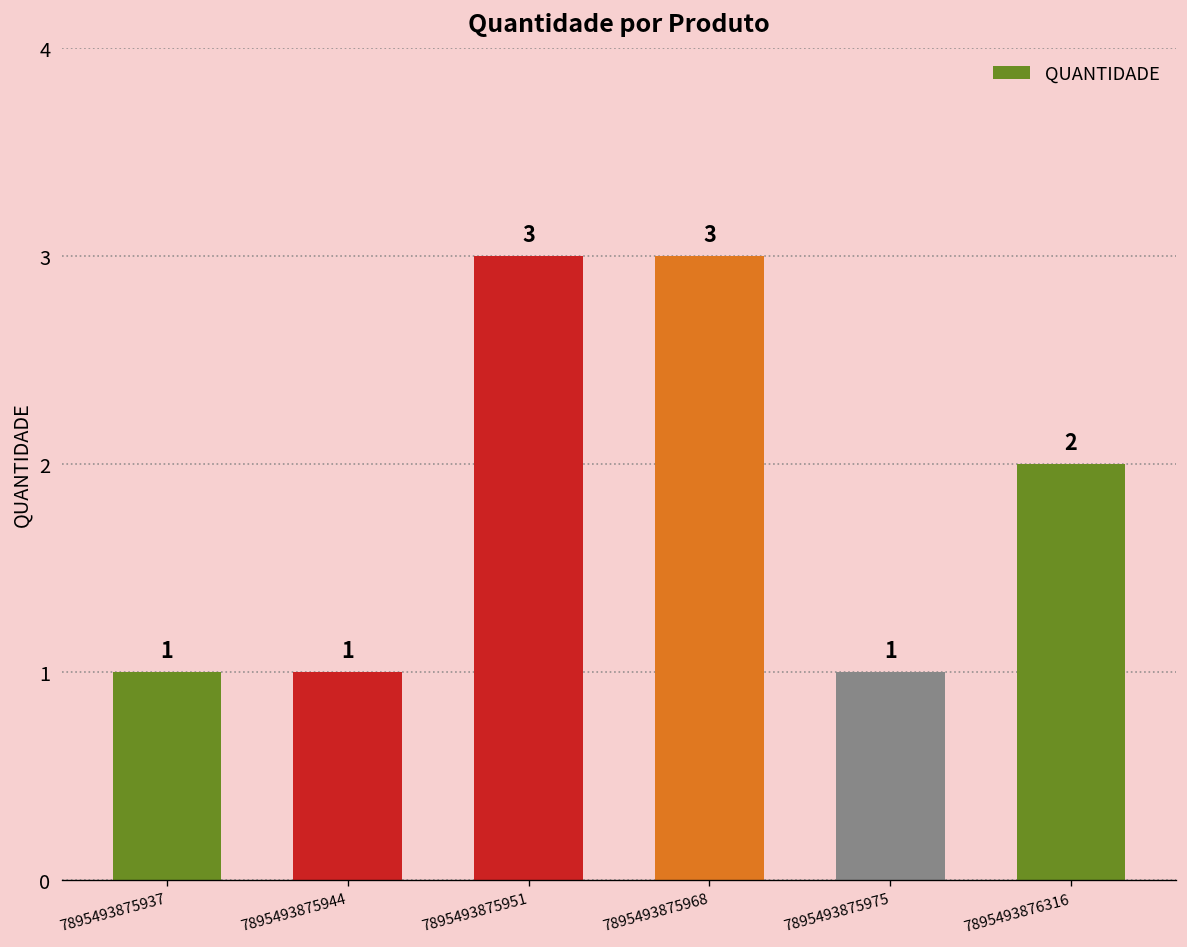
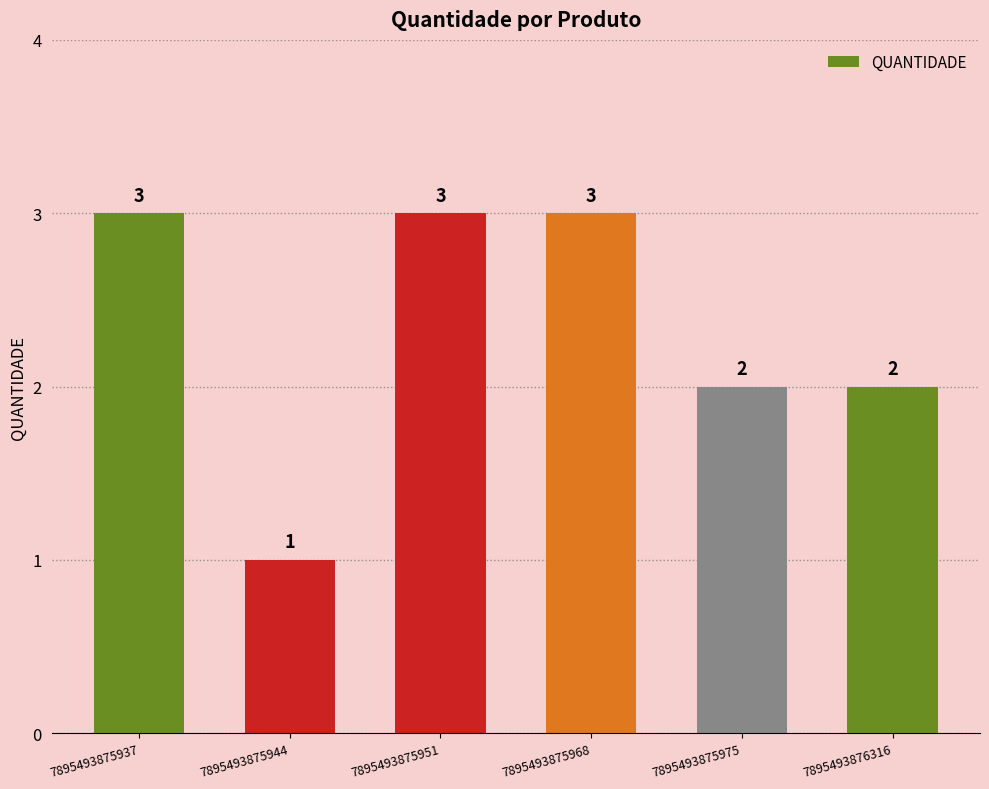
  {
-   "7895493875937": 1,
+   "7895493875937": 3,
    "7895493875944": 1,
    "7895493875951": 3,
    "7895493875968": 3,
-   "7895493875975": 1,
+   "7895493875975": 2,
    "7895493876316": 2
  }
